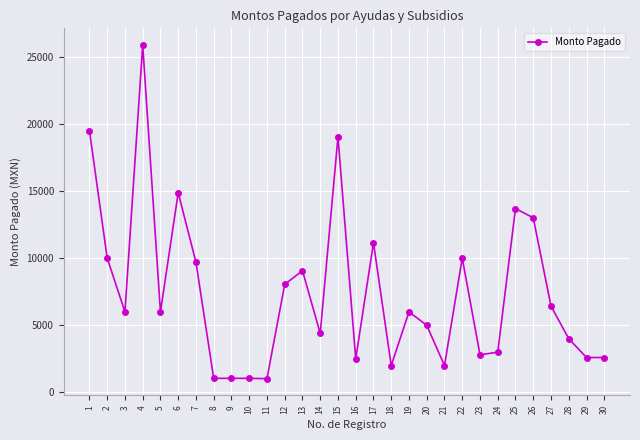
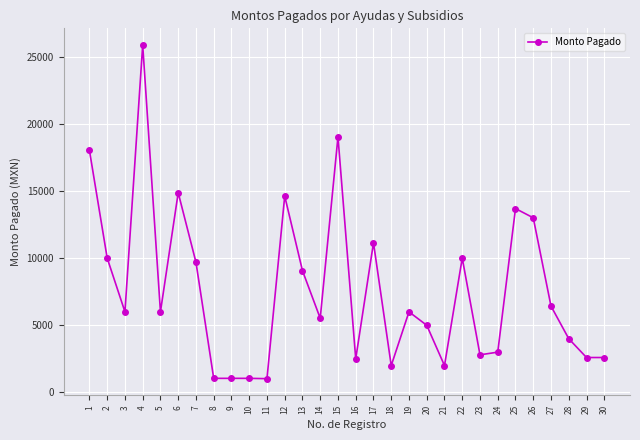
  {
-   "1": 19500,
+   "1": 18000,
    "2": 10000,
    "3": 6000,
    "4": 25900,
    "5": 6000,
    "6": 14900,
    "7": 9700,
    "8": 1100,
    "9": 1100,
    "10": 1100,
    "11": 1000,
-   "12": 8000,
+   "12": 14600,
    "13": 9100,
-   "14": 4400,
+   "14": 5500,
    "15": 19000,
    "16": 2500,
    "17": 11100,
    "18": 2000,
    "19": 6000,
    "20": 5000,
    "21": 2000,
    "22": 10000,
    "23": 2800,
    "24": 3000,
    "25": 13700,
    "26": 13000,
    "27": 6400,
    "28": 4000,
    "29": 2600,
    "30": 2600
  }
